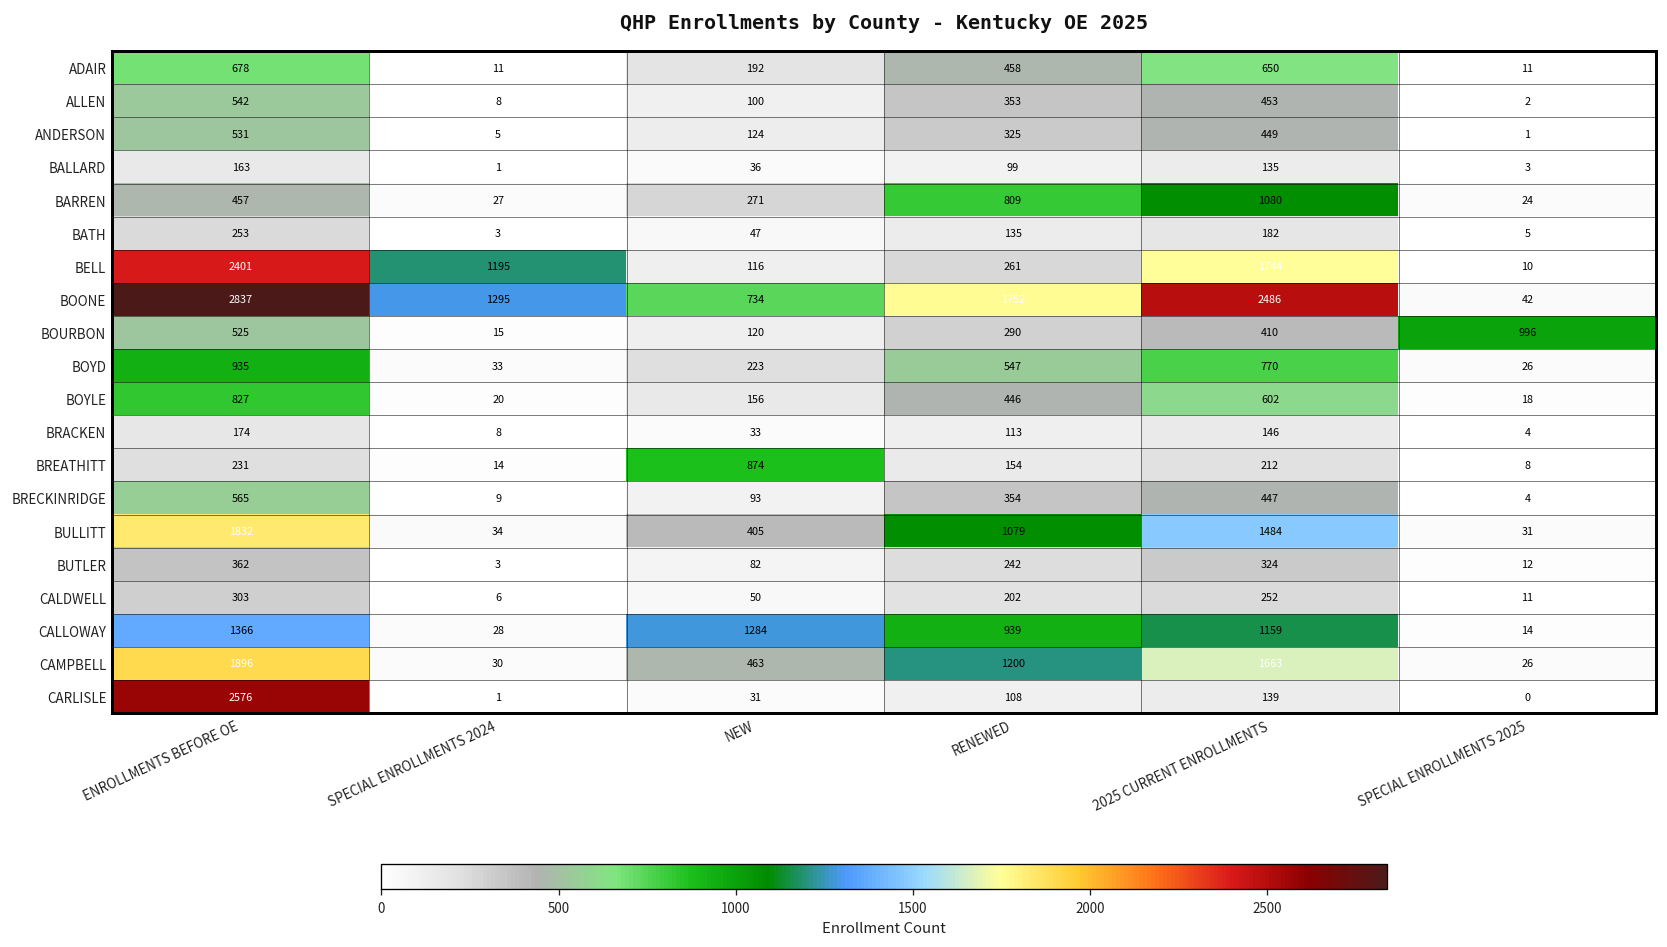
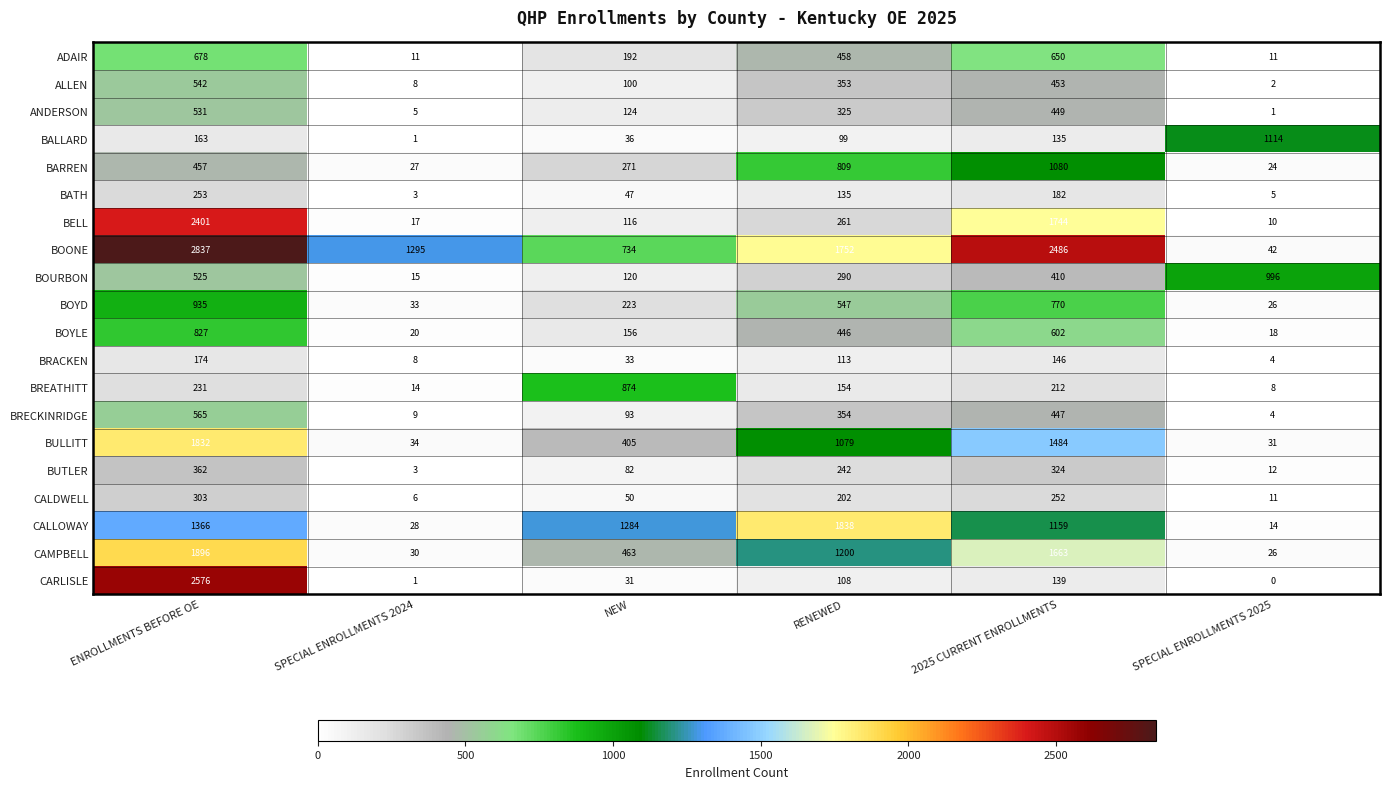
  {
    "ADAIR": {
      "ENROLLMENTS BEFORE OE": 678,
      "SPECIAL ENROLLMENTS 2024": 11,
      "NEW": 192,
      "RENEWED": 458,
      "2025 CURRENT ENROLLMENTS": 650,
      "SPECIAL ENROLLMENTS 2025": 11
    },
    "ALLEN": {
      "ENROLLMENTS BEFORE OE": 542,
      "SPECIAL ENROLLMENTS 2024": 8,
      "NEW": 100,
      "RENEWED": 353,
      "2025 CURRENT ENROLLMENTS": 453,
      "SPECIAL ENROLLMENTS 2025": 2
    },
    "ANDERSON": {
      "ENROLLMENTS BEFORE OE": 531,
      "SPECIAL ENROLLMENTS 2024": 5,
      "NEW": 124,
      "RENEWED": 325,
      "2025 CURRENT ENROLLMENTS": 449,
      "SPECIAL ENROLLMENTS 2025": 1
    },
    "BALLARD": {
      "ENROLLMENTS BEFORE OE": 163,
      "SPECIAL ENROLLMENTS 2024": 1,
      "NEW": 36,
      "RENEWED": 99,
      "2025 CURRENT ENROLLMENTS": 135,
-     "SPECIAL ENROLLMENTS 2025": 3
+     "SPECIAL ENROLLMENTS 2025": 1114
    },
    "BARREN": {
      "ENROLLMENTS BEFORE OE": 457,
      "SPECIAL ENROLLMENTS 2024": 27,
      "NEW": 271,
      "RENEWED": 809,
      "2025 CURRENT ENROLLMENTS": 1080,
      "SPECIAL ENROLLMENTS 2025": 24
    },
    "BATH": {
      "ENROLLMENTS BEFORE OE": 253,
      "SPECIAL ENROLLMENTS 2024": 3,
      "NEW": 47,
      "RENEWED": 135,
      "2025 CURRENT ENROLLMENTS": 182,
      "SPECIAL ENROLLMENTS 2025": 5
    },
    "BELL": {
      "ENROLLMENTS BEFORE OE": 2401,
-     "SPECIAL ENROLLMENTS 2024": 1195,
+     "SPECIAL ENROLLMENTS 2024": 17,
      "NEW": 116,
      "RENEWED": 261,
      "2025 CURRENT ENROLLMENTS": 1744,
      "SPECIAL ENROLLMENTS 2025": 10
    },
    "BOONE": {
      "ENROLLMENTS BEFORE OE": 2837,
      "SPECIAL ENROLLMENTS 2024": 1295,
      "NEW": 734,
      "RENEWED": 1752,
      "2025 CURRENT ENROLLMENTS": 2486,
      "SPECIAL ENROLLMENTS 2025": 42
    },
    "BOURBON": {
      "ENROLLMENTS BEFORE OE": 525,
      "SPECIAL ENROLLMENTS 2024": 15,
      "NEW": 120,
      "RENEWED": 290,
      "2025 CURRENT ENROLLMENTS": 410,
      "SPECIAL ENROLLMENTS 2025": 996
    },
    "BOYD": {
      "ENROLLMENTS BEFORE OE": 935,
      "SPECIAL ENROLLMENTS 2024": 33,
      "NEW": 223,
      "RENEWED": 547,
      "2025 CURRENT ENROLLMENTS": 770,
      "SPECIAL ENROLLMENTS 2025": 26
    },
    "BOYLE": {
      "ENROLLMENTS BEFORE OE": 827,
      "SPECIAL ENROLLMENTS 2024": 20,
      "NEW": 156,
      "RENEWED": 446,
      "2025 CURRENT ENROLLMENTS": 602,
      "SPECIAL ENROLLMENTS 2025": 18
    },
    "BRACKEN": {
      "ENROLLMENTS BEFORE OE": 174,
      "SPECIAL ENROLLMENTS 2024": 8,
      "NEW": 33,
      "RENEWED": 113,
      "2025 CURRENT ENROLLMENTS": 146,
      "SPECIAL ENROLLMENTS 2025": 4
    },
    "BREATHITT": {
      "ENROLLMENTS BEFORE OE": 231,
      "SPECIAL ENROLLMENTS 2024": 14,
      "NEW": 874,
      "RENEWED": 154,
      "2025 CURRENT ENROLLMENTS": 212,
      "SPECIAL ENROLLMENTS 2025": 8
    },
    "BRECKINRIDGE": {
      "ENROLLMENTS BEFORE OE": 565,
      "SPECIAL ENROLLMENTS 2024": 9,
      "NEW": 93,
      "RENEWED": 354,
      "2025 CURRENT ENROLLMENTS": 447,
      "SPECIAL ENROLLMENTS 2025": 4
    },
    "BULLITT": {
      "ENROLLMENTS BEFORE OE": 1832,
      "SPECIAL ENROLLMENTS 2024": 34,
      "NEW": 405,
      "RENEWED": 1079,
      "2025 CURRENT ENROLLMENTS": 1484,
      "SPECIAL ENROLLMENTS 2025": 31
    },
    "BUTLER": {
      "ENROLLMENTS BEFORE OE": 362,
      "SPECIAL ENROLLMENTS 2024": 3,
      "NEW": 82,
      "RENEWED": 242,
      "2025 CURRENT ENROLLMENTS": 324,
      "SPECIAL ENROLLMENTS 2025": 12
    },
    "CALDWELL": {
      "ENROLLMENTS BEFORE OE": 303,
      "SPECIAL ENROLLMENTS 2024": 6,
      "NEW": 50,
      "RENEWED": 202,
      "2025 CURRENT ENROLLMENTS": 252,
      "SPECIAL ENROLLMENTS 2025": 11
    },
    "CALLOWAY": {
      "ENROLLMENTS BEFORE OE": 1366,
      "SPECIAL ENROLLMENTS 2024": 28,
      "NEW": 1284,
-     "RENEWED": 939,
+     "RENEWED": 1838,
      "2025 CURRENT ENROLLMENTS": 1159,
      "SPECIAL ENROLLMENTS 2025": 14
    },
    "CAMPBELL": {
      "ENROLLMENTS BEFORE OE": 1896,
      "SPECIAL ENROLLMENTS 2024": 30,
      "NEW": 463,
      "RENEWED": 1200,
      "2025 CURRENT ENROLLMENTS": 1663,
      "SPECIAL ENROLLMENTS 2025": 26
    },
    "CARLISLE": {
      "ENROLLMENTS BEFORE OE": 2576,
      "SPECIAL ENROLLMENTS 2024": 1,
      "NEW": 31,
      "RENEWED": 108,
      "2025 CURRENT ENROLLMENTS": 139,
      "SPECIAL ENROLLMENTS 2025": 0
    }
  }
